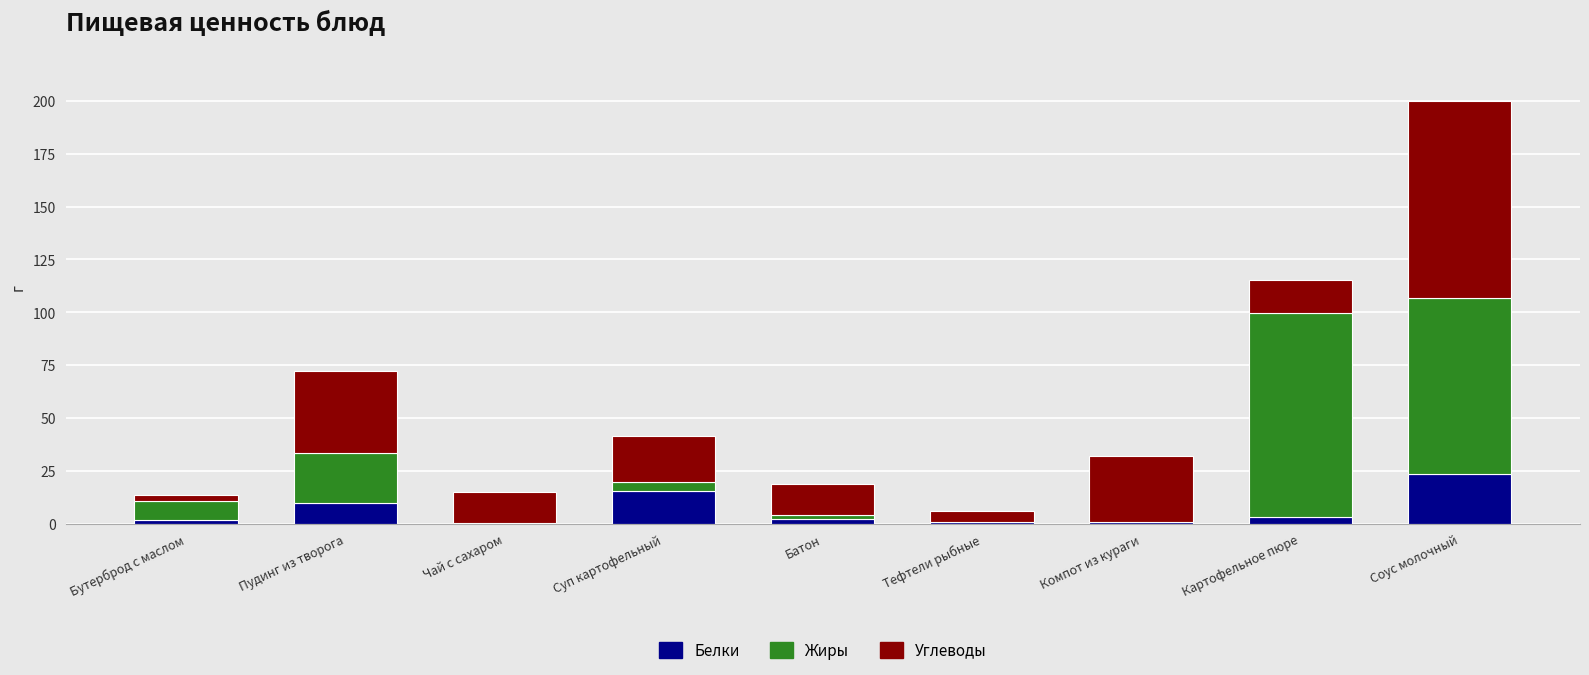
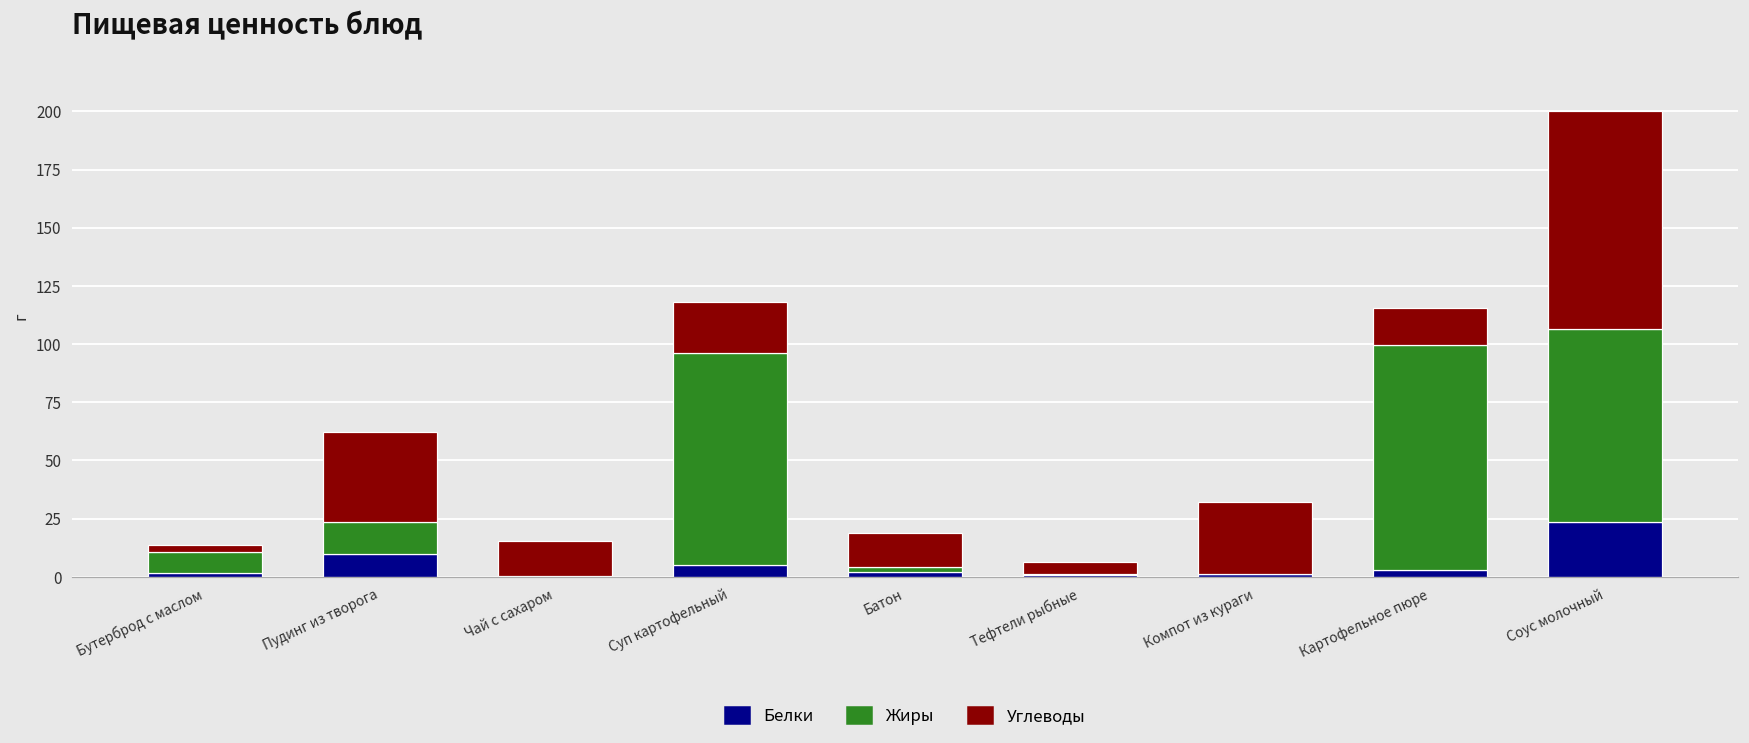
  {
    "Белки": {
      "Бутерброд с маслом": 2,
      "Пудинг из творога": 10,
-     "Суп картофельный": 16,
+     "Суп картофельный": 5,
      "Батон": 2,
      "Картофельное пюре": 3,
      "Соус молочный": 24
    },
    "Жиры": {
      "Бутерброд с маслом": 9,
-     "Пудинг из творога": 24,
-     "Суп картофельный": 4,
+     "Пудинг из творога": 14,
+     "Суп картофельный": 91,
      "Батон": 2,
      "Компот из кураги": 0,
      "Картофельное пюре": 97,
      "Соус молочный": 83
    },
    "Углеводы": {
      "Бутерброд с маслом": 3,
      "Пудинг из творога": 39,
      "Чай с сахаром": 15,
      "Суп картофельный": 22,
      "Батон": 15,
      "Тефтели рыбные": 5,
      "Компот из кураги": 31,
      "Картофельное пюре": 16,
      "Соус молочный": 93
    }
  }
